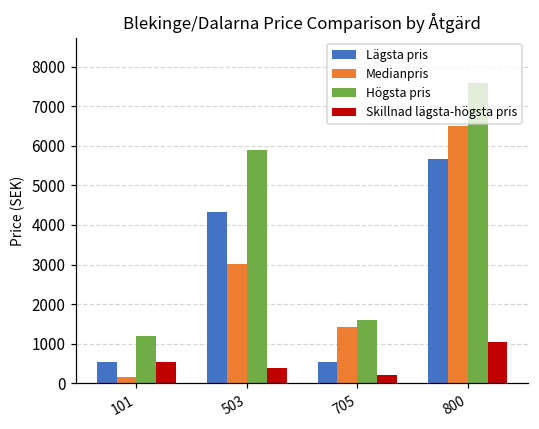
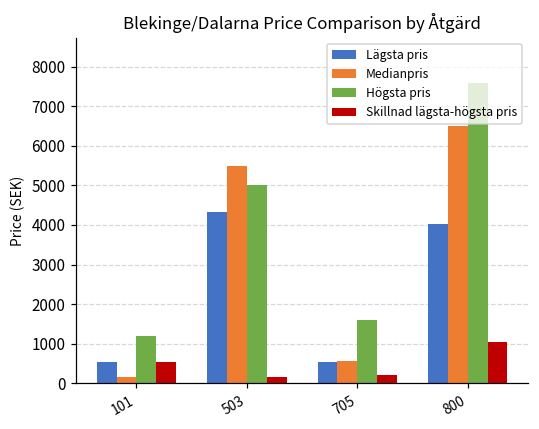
  {
    "Lägsta pris": {
      "101": 500,
      "503": 4300,
      "705": 600,
-     "800": 5700
+     "800": 4000
    },
    "Medianpris": {
      "101": 200,
-     "503": 3000,
-     "705": 1400,
+     "503": 5500,
+     "705": 600,
      "800": 6500
    },
    "Högsta pris": {
      "101": 1200,
-     "503": 5900,
+     "503": 5000,
      "705": 1600
    },
    "Skillnad lägsta-högsta pris": {
      "101": 500,
-     "503": 400,
+     "503": 200,
      "705": 200,
      "800": 1000
    }
  }
